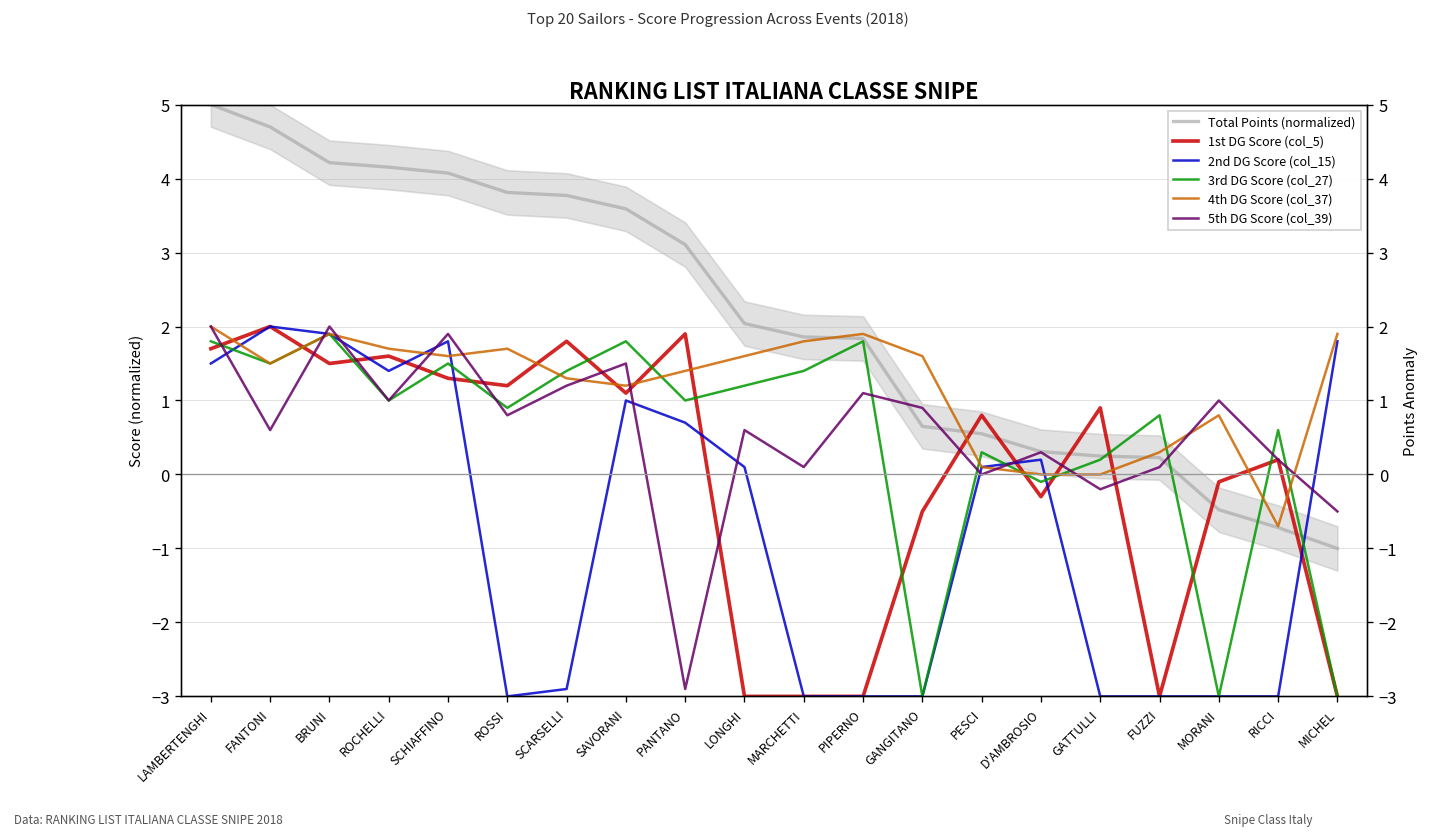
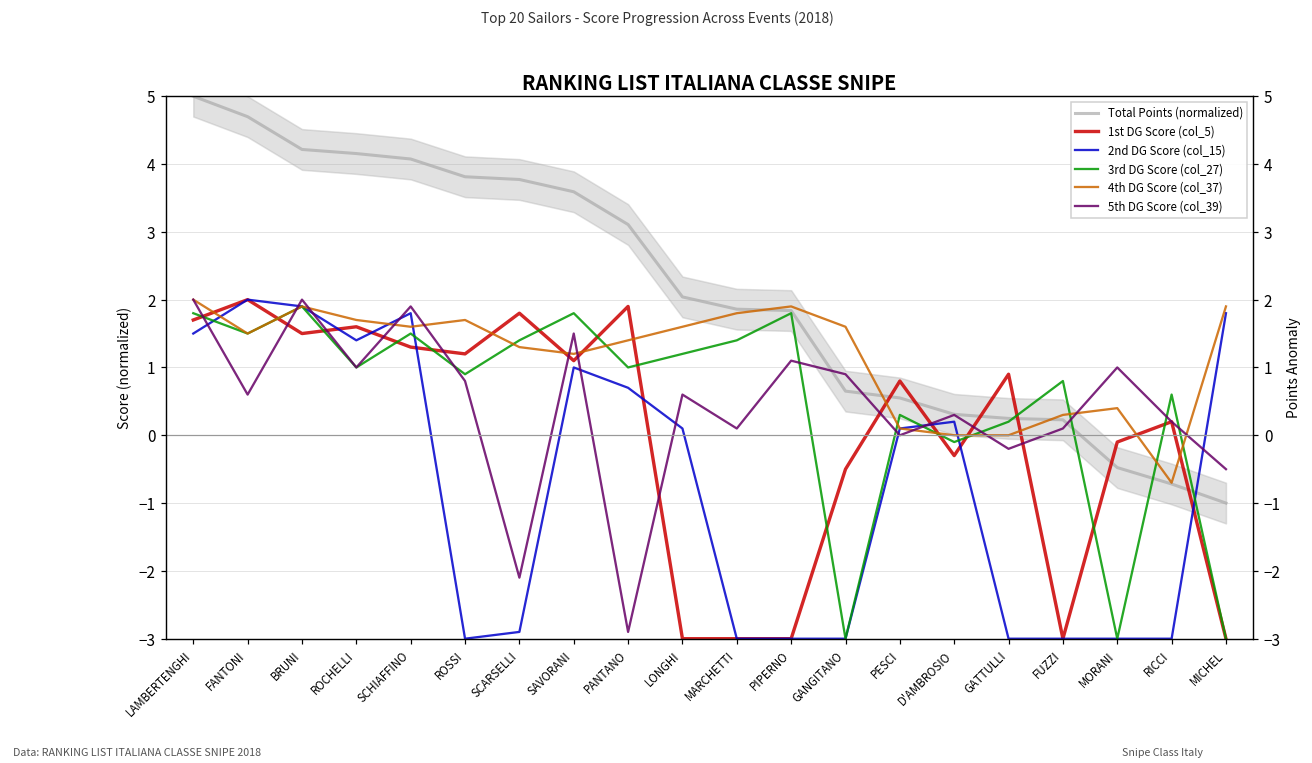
  {
    "1st DG Score (col_5)": {
      "LAMBERTENGHI": 1.7,
      "BRUNI": 1.5,
      "ROCHELLI": 1.6,
      "SCHIAFFINO": 1.3,
      "ROSSI": 1.2,
      "SCARSELLI": 1.8,
      "SAVORANI": 1.1,
      "PANTANO": 1.9,
      "LONGHI": -3.0,
      "GANGITANO": -0.5,
      "PESCI": 0.8,
      "D'AMBROSIO": -0.3,
      "GATTULLI": 0.9,
      "MORANI": -0.1
    },
    "2nd DG Score (col_15)": {
      "LAMBERTENGHI": 1.5,
      "ROCHELLI": 1.4,
      "SCHIAFFINO": 1.8,
      "ROSSI": -3.0,
      "SCARSELLI": -2.9,
      "SAVORANI": 1.0,
      "PANTANO": 0.7,
      "LONGHI": 0.1,
      "D'AMBROSIO": 0.2,
      "GATTULLI": -3.0,
      "RICCI": -3.0,
      "MICHEL": 1.8
    },
    "3rd DG Score (col_27)": {
      "LAMBERTENGHI": 1.8,
      "SCHIAFFINO": 1.5,
      "ROSSI": 0.9,
      "SCARSELLI": 1.4,
      "SAVORANI": 1.8,
      "PANTANO": 1.0,
      "LONGHI": 1.2,
      "MARCHETTI": 1.4,
      "PESCI": 0.3,
      "D'AMBROSIO": -0.1,
      "GATTULLI": 0.2,
      "FUZZI": 0.8,
      "RICCI": 0.6
    },
    "4th DG Score (col_37)": {
      "ROCHELLI": 1.7,
      "SCHIAFFINO": 1.6,
      "ROSSI": 1.7,
      "SCARSELLI": 1.3,
      "SAVORANI": 1.2,
      "PANTANO": 1.4,
      "LONGHI": 1.6,
      "MARCHETTI": 1.8,
      "PIPERNO": 1.9,
      "GANGITANO": 1.6,
      "D'AMBROSIO": 0.0,
      "GATTULLI": 0.0,
      "FUZZI": 0.3,
-     "MORANI": 0.8,
+     "MORANI": 0.4,
      "MICHEL": 1.9
    },
    "5th DG Score (col_39)": {
      "FANTONI": 0.6,
      "BRUNI": 2.0,
      "SCHIAFFINO": 1.9,
      "ROSSI": 0.8,
-     "SCARSELLI": 1.2,
+     "SCARSELLI": -2.1,
      "SAVORANI": 1.5,
      "PANTANO": -2.9,
      "LONGHI": 0.6,
      "MARCHETTI": 0.1,
      "PIPERNO": 1.1,
      "GANGITANO": 0.9,
      "PESCI": 0.0,
      "GATTULLI": -0.2,
      "FUZZI": 0.1,
      "MORANI": 1.0,
      "MICHEL": -0.5
    }
  }
